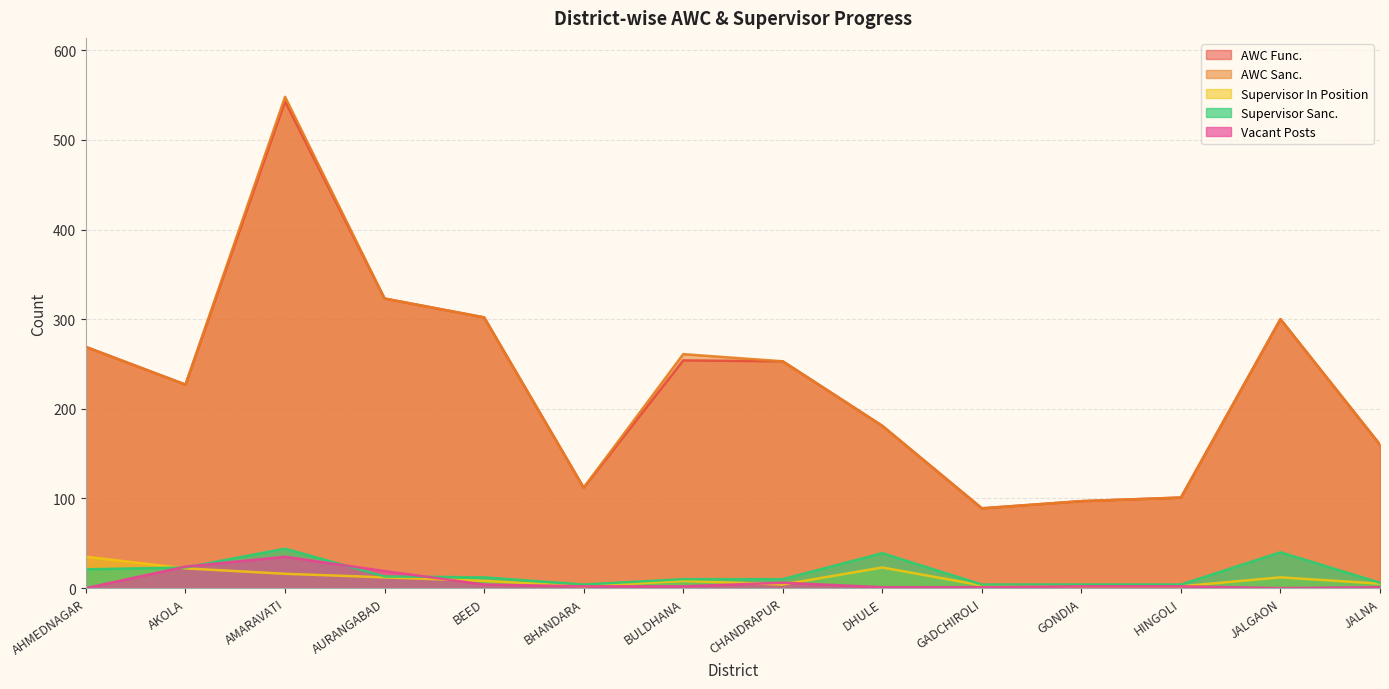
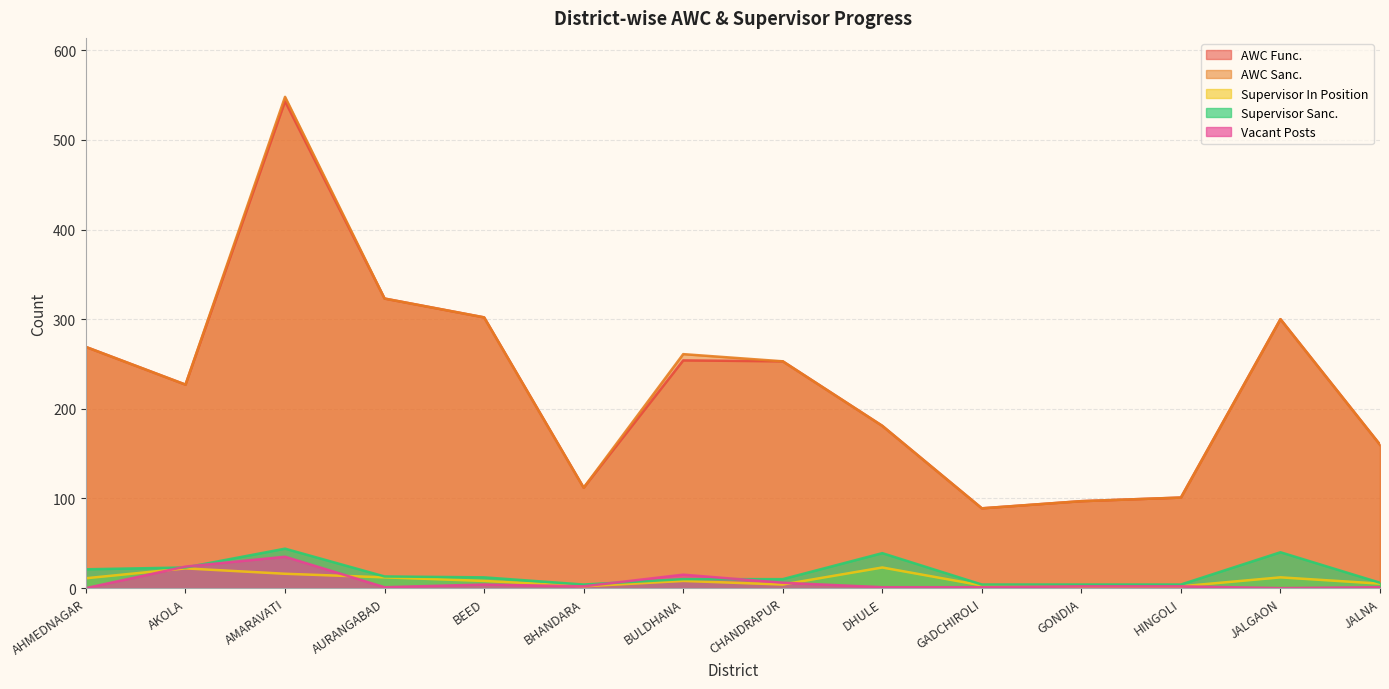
  {
    "Supervisor In Position": {
-     "AHMEDNAGAR": 40,
+     "AHMEDNAGAR": 10,
      "AMARAVATI": 20,
      "BEED": 10,
      "DHULE": 20,
      "JALGAON": 10
    },
    "Supervisor Sanc.": {
      "AHMEDNAGAR": 20,
      "AMARAVATI": 40,
      "BEED": 10,
      "CHANDRAPUR": 10,
      "DHULE": 40,
      "JALGAON": 40
    },
    "Vacant Posts": {
      "AHMEDNAGAR": 0,
      "AMARAVATI": 40,
-     "AURANGABAD": 20,
+     "AURANGABAD": 0,
      "BEED": 0,
-     "BULDHANA": 0,
+     "BULDHANA": 20,
      "DHULE": 0,
      "JALGAON": 0,
      "JALNA": 0
    }
  }
